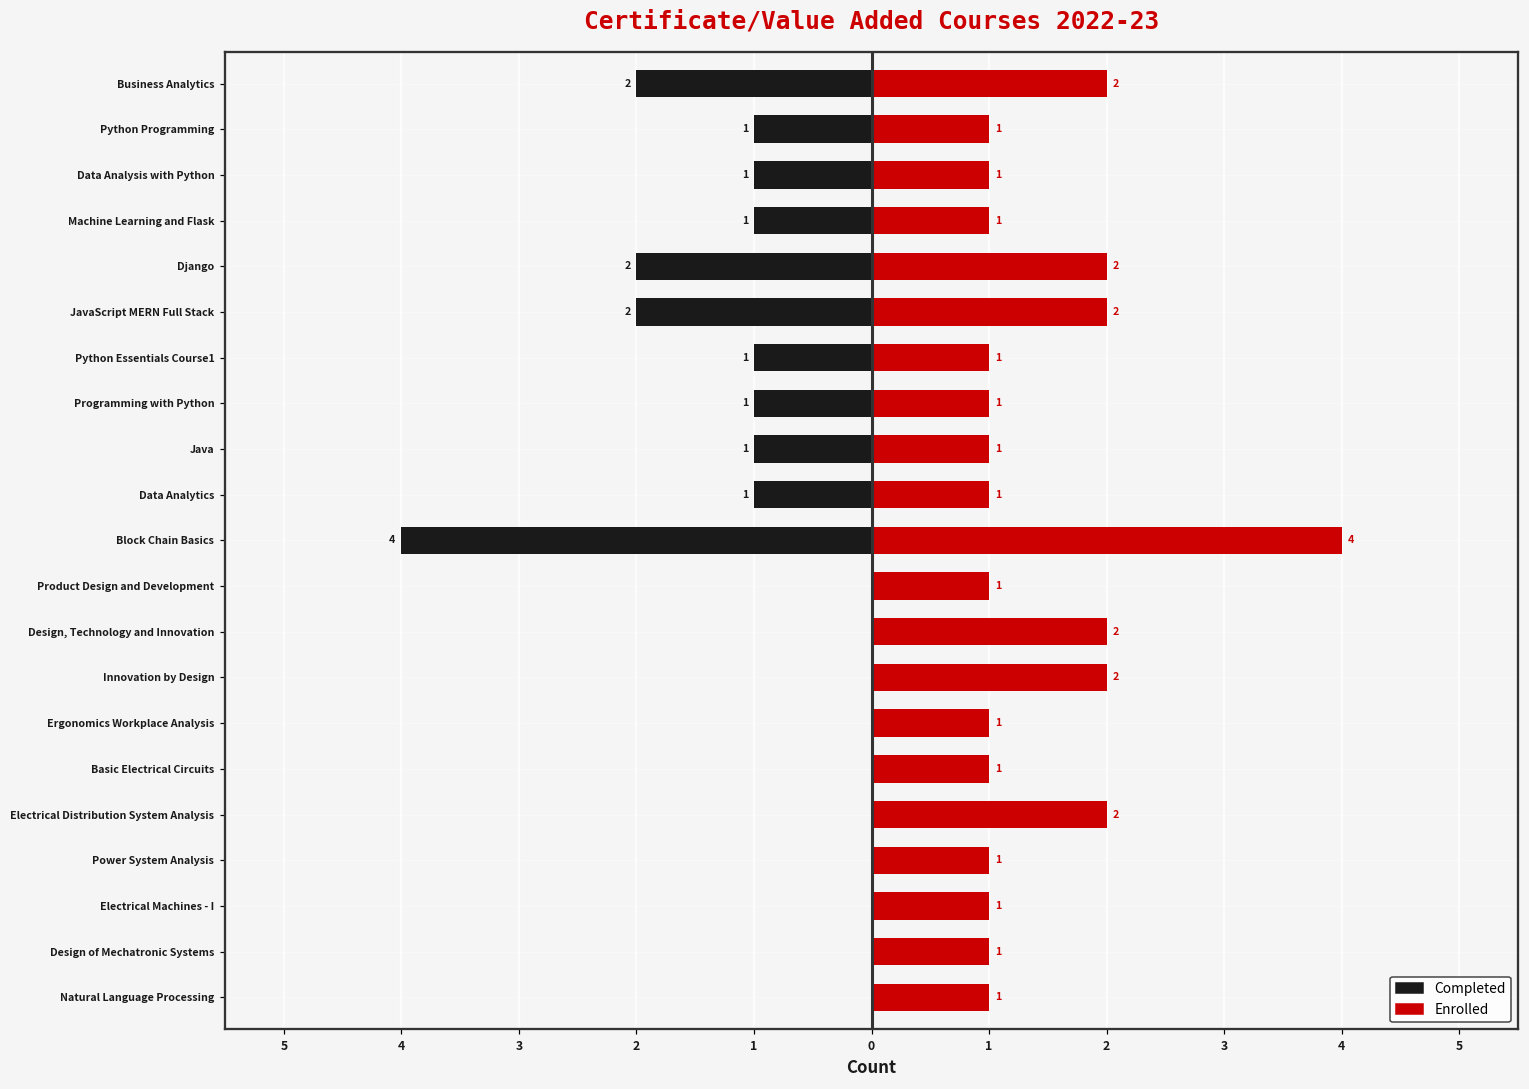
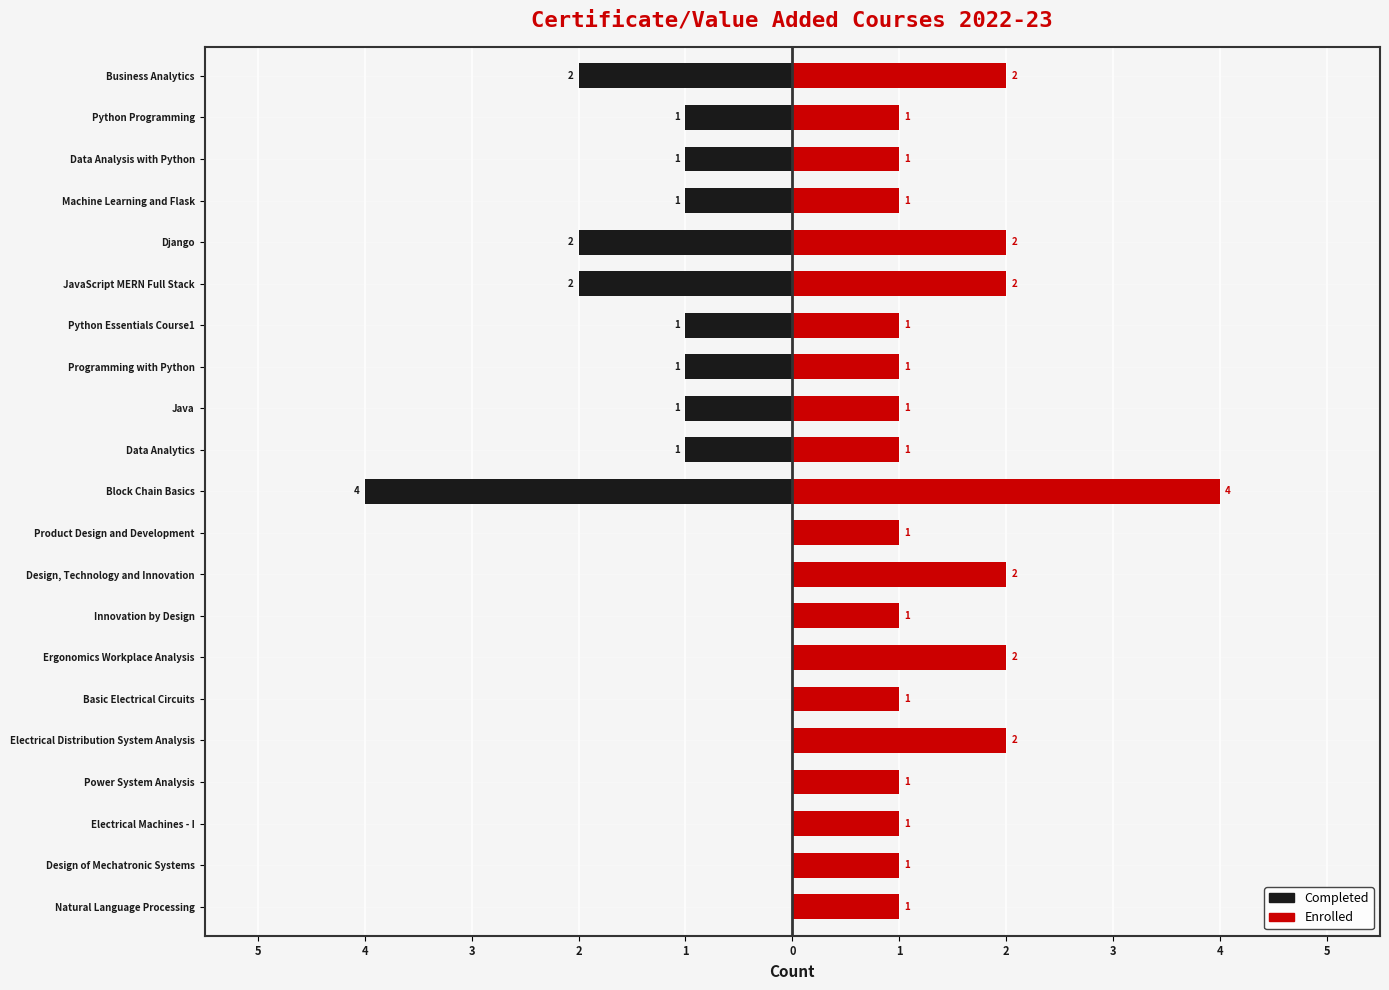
  {
    "Enrolled": {
      "Business Analytics": 2,
      "Python Programming": 1,
      "Data Analysis with Python": 1,
      "Machine Learning and Flask": 1,
      "Django": 2,
      "JavaScript MERN Full Stack": 2,
      "Python Essentials Course1": 1,
      "Programming with Python": 1,
      "Java": 1,
      "Data Analytics": 1,
      "Block Chain Basics": 4,
      "Product Design and Development": 1,
      "Design, Technology and Innovation": 2,
-     "Innovation by Design": 2,
-     "Ergonomics Workplace Analysis": 1,
+     "Innovation by Design": 1,
+     "Ergonomics Workplace Analysis": 2,
      "Basic Electrical Circuits": 1,
      "Electrical Distribution System Analysis": 2,
      "Power System Analysis": 1,
      "Electrical Machines - I": 1,
      "Design of Mechatronic Systems": 1,
      "Natural Language Processing": 1
    }
  }
